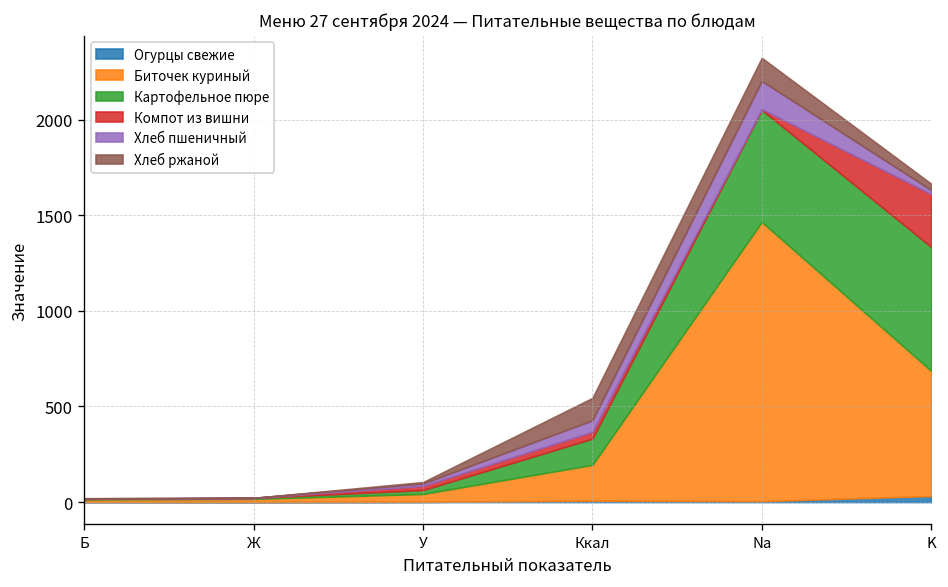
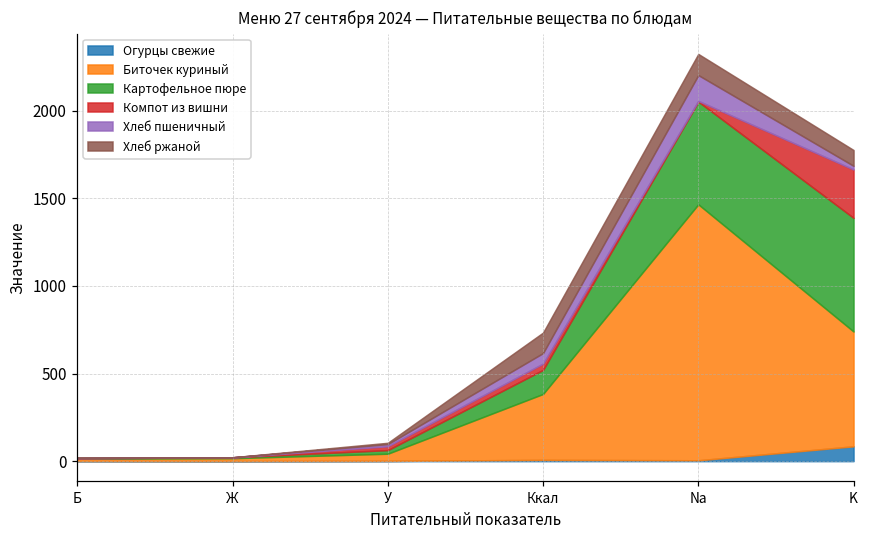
  {
    "Огурцы свежие": {
-     "K": 30
+     "K": 80
    },
    "Биточек куриный": {
      "У": 40,
-     "Ккал": 190,
+     "Ккал": 380,
      "Na": 1460,
      "K": 660
    },
    "Картофельное пюре": {
      "У": 20,
      "Ккал": 140,
      "K": 650
    },
    "Компот из вишни": {
      "Ккал": 40,
      "K": 280
    },
    "Хлеб пшеничный": {
      "Ккал": 60,
      "Na": 150,
      "K": 20
    },
    "Хлеб ржаной": {
      "Ккал": 120,
      "Na": 120,
-     "K": 30
+     "K": 90
    }
  }
